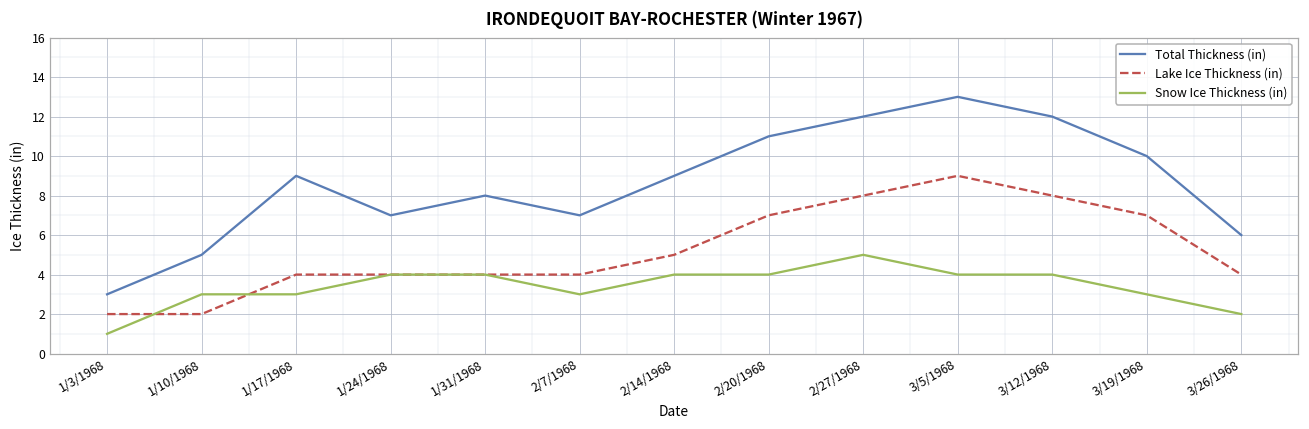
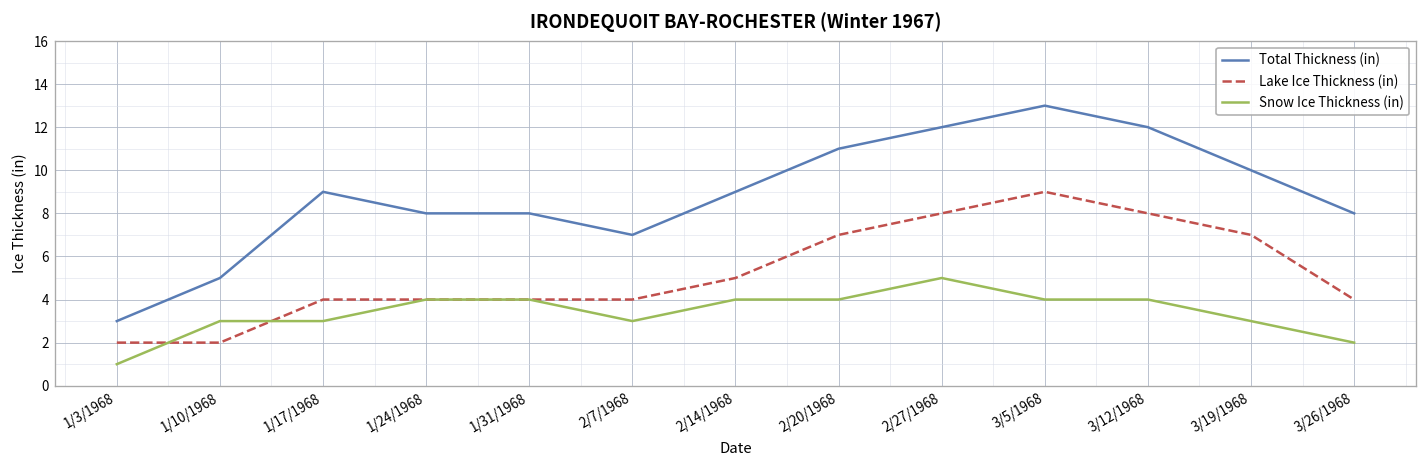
  {
    "Total Thickness (in)": {
      "1/3/1968": 3,
      "1/10/1968": 5,
      "1/17/1968": 9,
-     "1/24/1968": 7,
+     "1/24/1968": 8,
      "1/31/1968": 8,
      "2/7/1968": 7,
      "2/14/1968": 9,
      "2/20/1968": 11,
      "2/27/1968": 12,
      "3/5/1968": 13,
      "3/12/1968": 12,
      "3/19/1968": 10,
-     "3/26/1968": 6
+     "3/26/1968": 8
    },
    "Lake Ice Thickness (in)": {
      "1/3/1968": 2,
      "1/10/1968": 2,
      "1/17/1968": 4,
      "2/7/1968": 4,
      "2/14/1968": 5,
      "2/20/1968": 7,
      "2/27/1968": 8,
      "3/5/1968": 9,
      "3/12/1968": 8,
      "3/19/1968": 7,
      "3/26/1968": 4
    },
    "Snow Ice Thickness (in)": {
      "1/3/1968": 1,
      "1/10/1968": 3,
      "1/17/1968": 3,
      "2/7/1968": 3,
      "2/14/1968": 4,
      "2/20/1968": 4,
      "2/27/1968": 5,
      "3/5/1968": 4,
      "3/12/1968": 4,
      "3/19/1968": 3,
      "3/26/1968": 2
    }
  }
